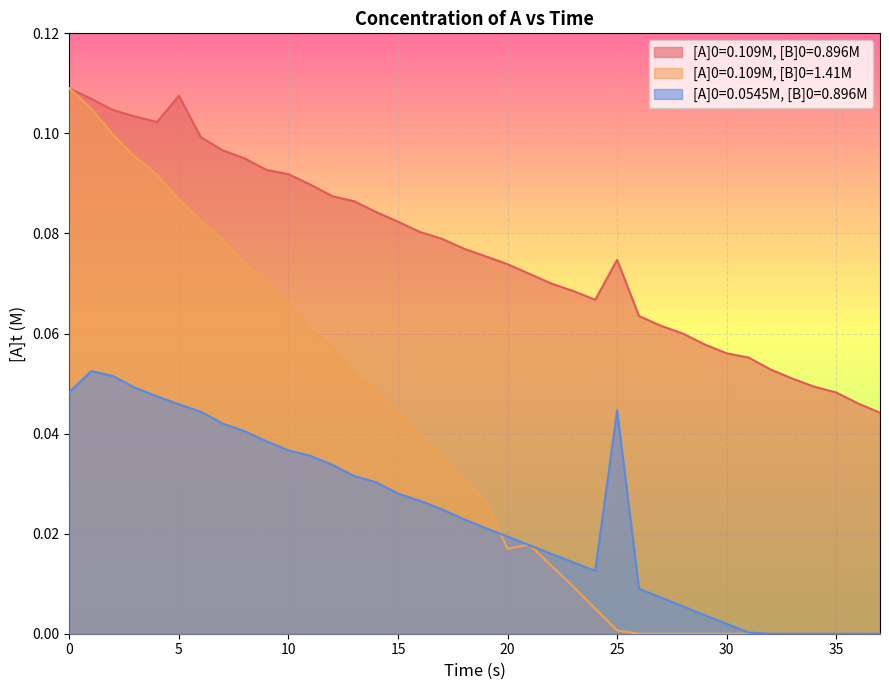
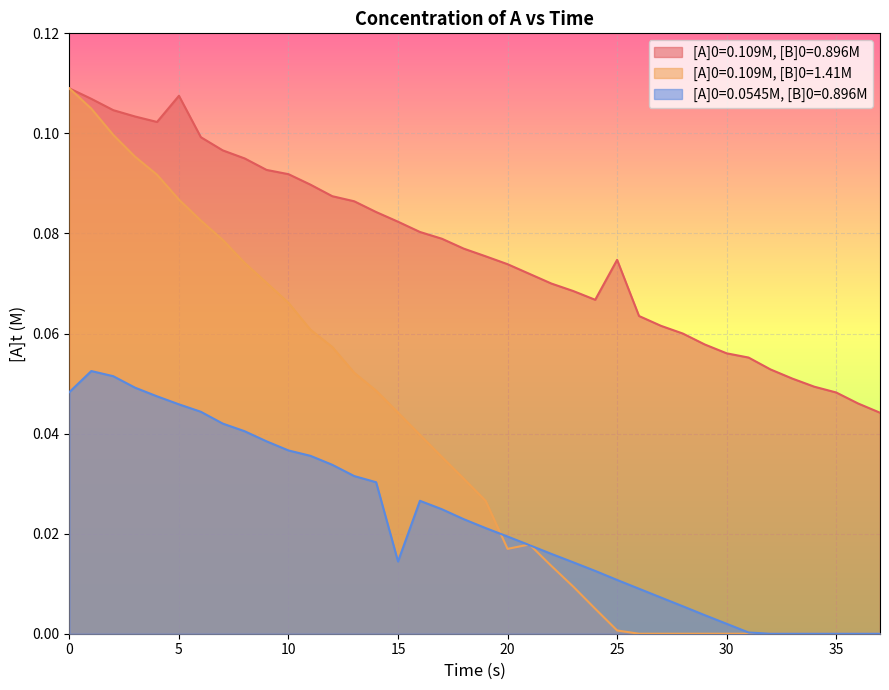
  {
    "[A]0=0.109M, [B]0=0.896M": {
      "5": 0.108,
      "10": 0.092,
      "15": 0.082,
      "20": 0.074,
      "25": 0.075,
      "30": 0.056,
      "35": 0.048
    },
    "[A]0=0.109M, [B]0=1.41M": {
      "5": 0.087,
      "10": 0.066,
      "15": 0.044,
      "20": 0.017,
      "25": 0.001,
      "30": 0.000
    },
    "[A]0=0.0545M, [B]0=0.896M": {
      "0": 0.048,
      "5": 0.046,
      "10": 0.037,
-     "15": 0.028,
+     "15": 0.014,
      "20": 0.019,
-     "25": 0.045,
+     "25": 0.011,
      "30": 0.002
    }
  }
